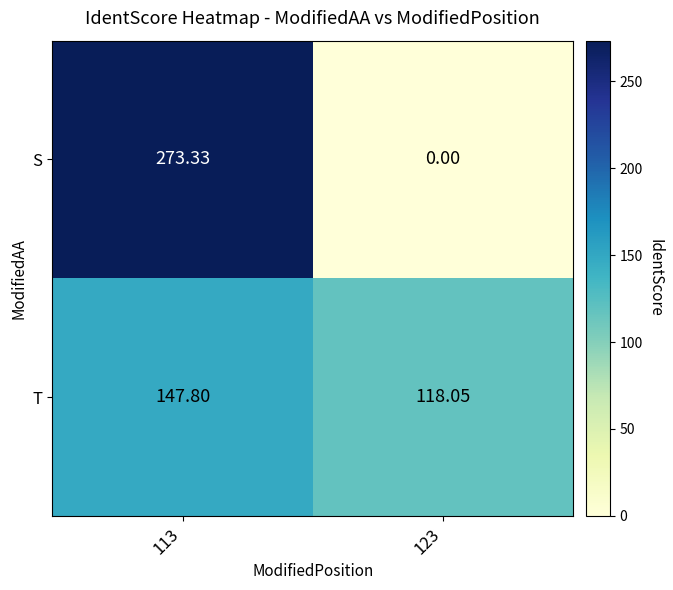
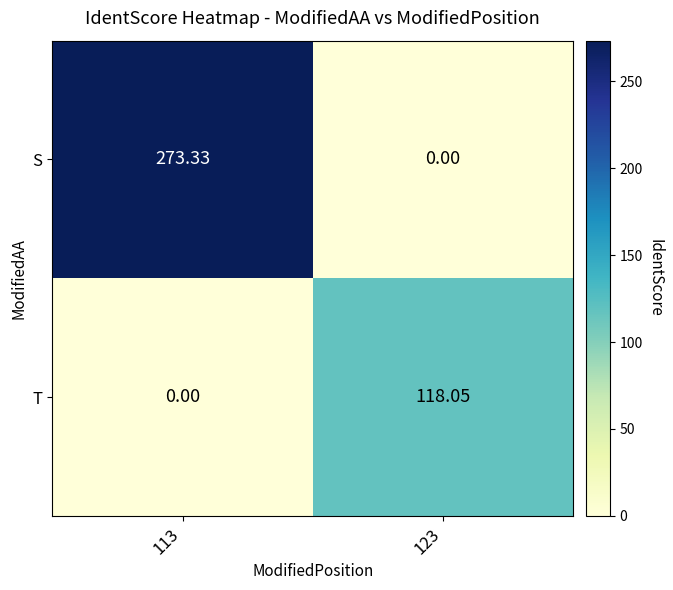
  {
    "S": {
      "113": 273.33,
      "123": 0.00
    },
    "T": {
-     "113": 147.80,
+     "113": 0.00,
      "123": 118.05
    }
  }
